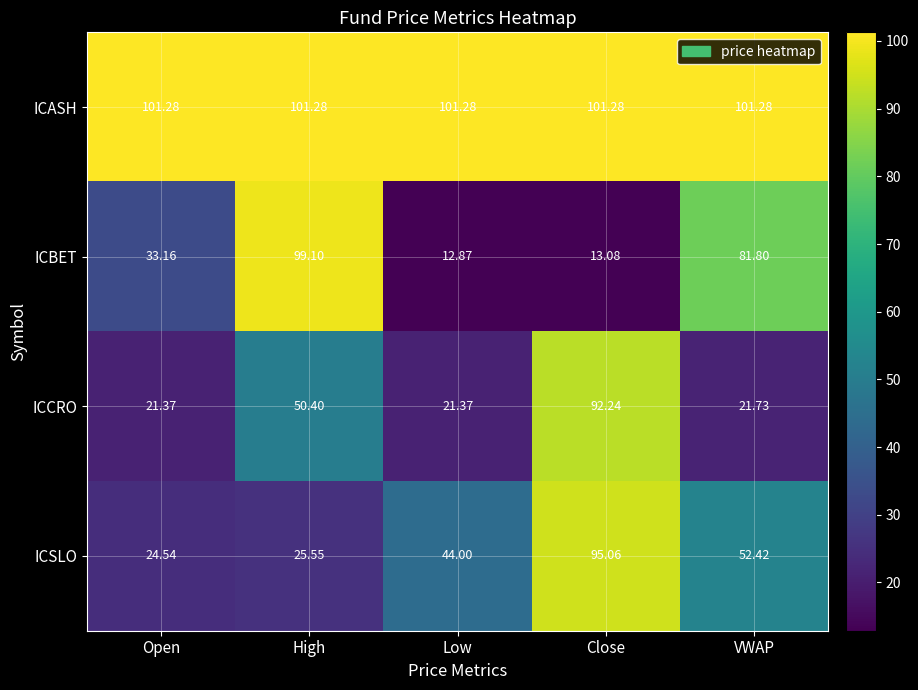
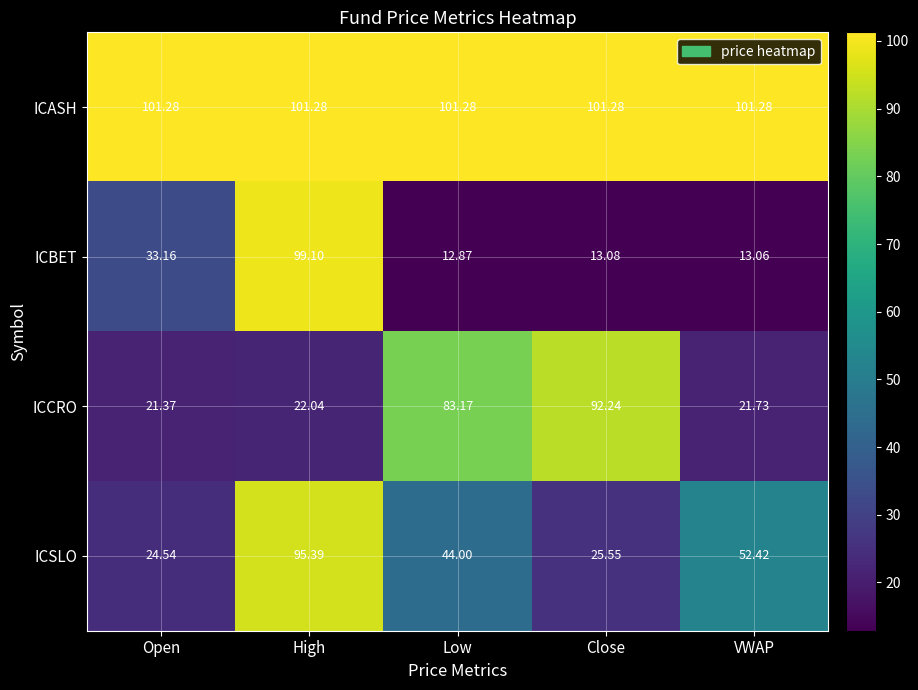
  {
    "ICASH": {
      "Open": 101.28,
      "High": 101.28,
      "Low": 101.28,
      "Close": 101.28,
      "VWAP": 101.28
    },
    "ICBET": {
      "Open": 33.16,
      "High": 99.10,
      "Low": 12.87,
      "Close": 13.08,
-     "VWAP": 81.80
+     "VWAP": 13.06
    },
    "ICCRO": {
      "Open": 21.37,
-     "High": 50.40,
-     "Low": 21.37,
+     "High": 22.04,
+     "Low": 83.17,
      "Close": 92.24,
      "VWAP": 21.73
    },
    "ICSLO": {
      "Open": 24.54,
-     "High": 25.55,
+     "High": 95.39,
      "Low": 44.00,
-     "Close": 95.06,
+     "Close": 25.55,
      "VWAP": 52.42
    }
  }
